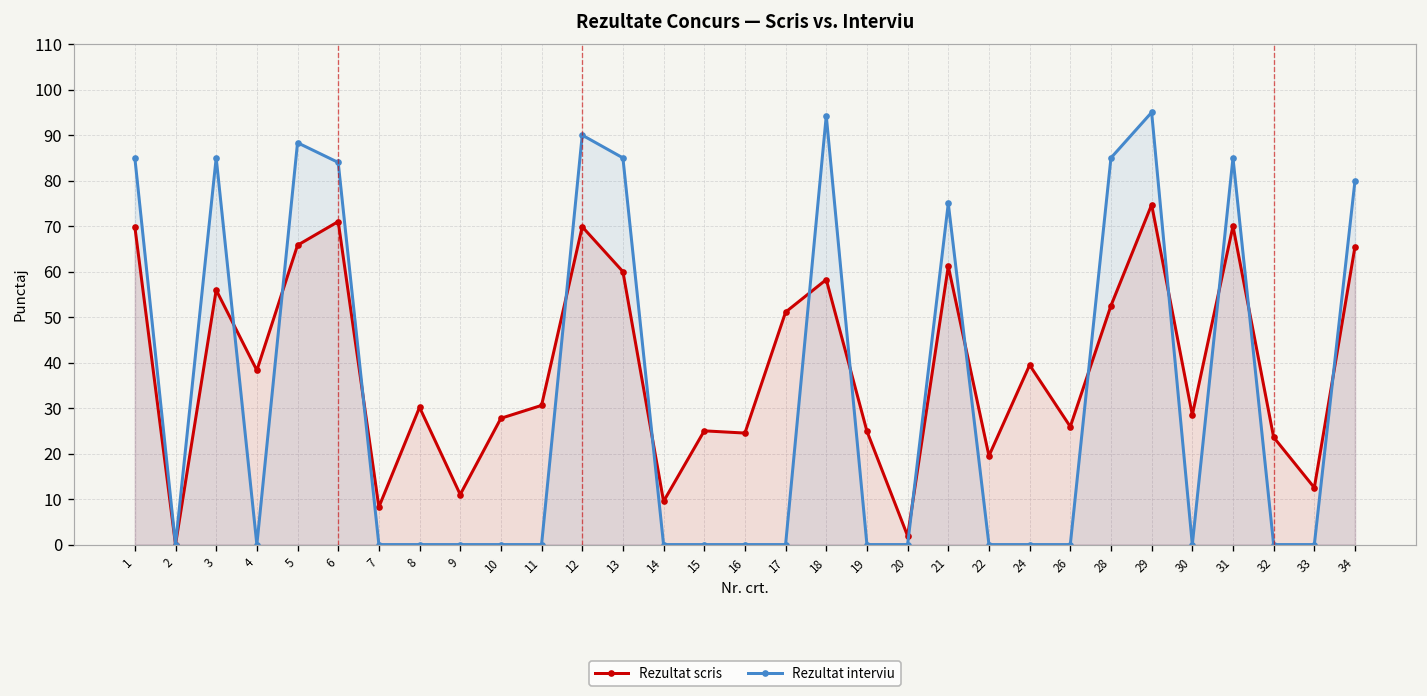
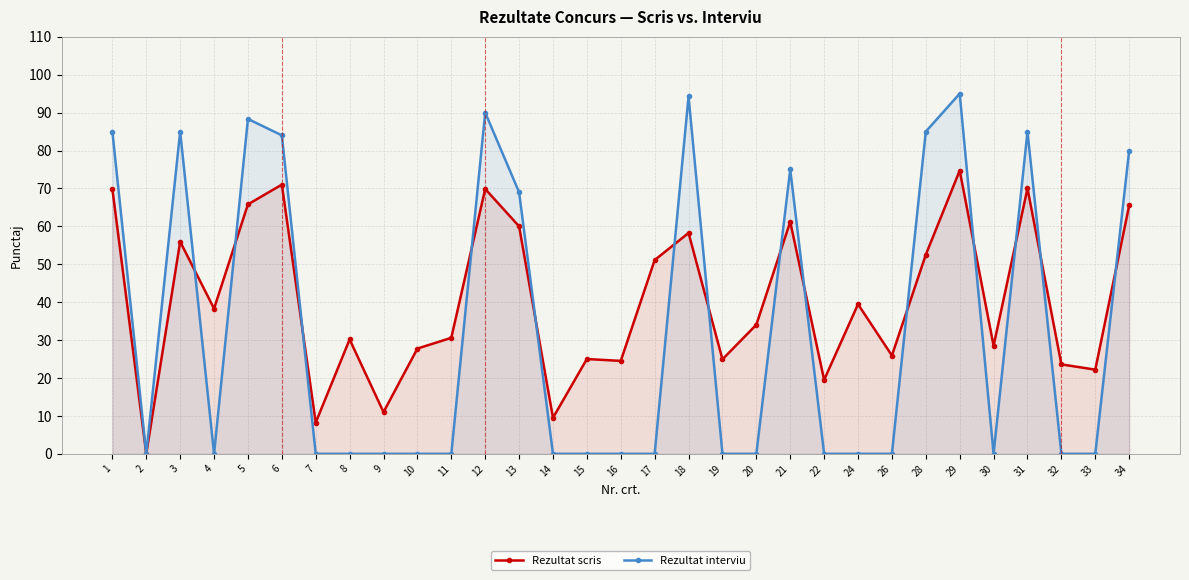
  {
    "Rezultat scris": {
      "1": 70,
      "3": 56,
      "4": 38,
      "5": 66,
      "6": 71,
      "7": 8,
      "8": 30,
      "9": 11,
      "10": 28,
      "11": 31,
      "12": 70,
      "13": 60,
      "14": 10,
      "15": 25,
      "16": 25,
      "17": 51,
      "18": 58,
      "19": 25,
-     "20": 2,
+     "20": 34,
      "21": 61,
      "22": 20,
      "24": 39,
      "26": 26,
      "28": 53,
      "29": 75,
      "30": 29,
      "31": 70,
      "32": 24,
-     "33": 13,
+     "33": 22,
      "34": 66
    },
    "Rezultat interviu": {
      "1": 85,
      "3": 85,
      "4": 0,
      "5": 88,
      "6": 84,
      "7": 0,
      "8": 0,
      "9": 0,
      "10": 0,
      "11": 0,
      "12": 90,
-     "13": 85,
+     "13": 69,
      "14": 0,
      "15": 0,
      "16": 0,
      "17": 0,
      "18": 94,
      "19": 0,
      "20": 0,
      "21": 75,
      "22": 0,
      "24": 0,
      "26": 0,
      "28": 85,
      "29": 95,
      "30": 0,
      "31": 85,
      "32": 0,
      "33": 0,
      "34": 80
    }
  }
